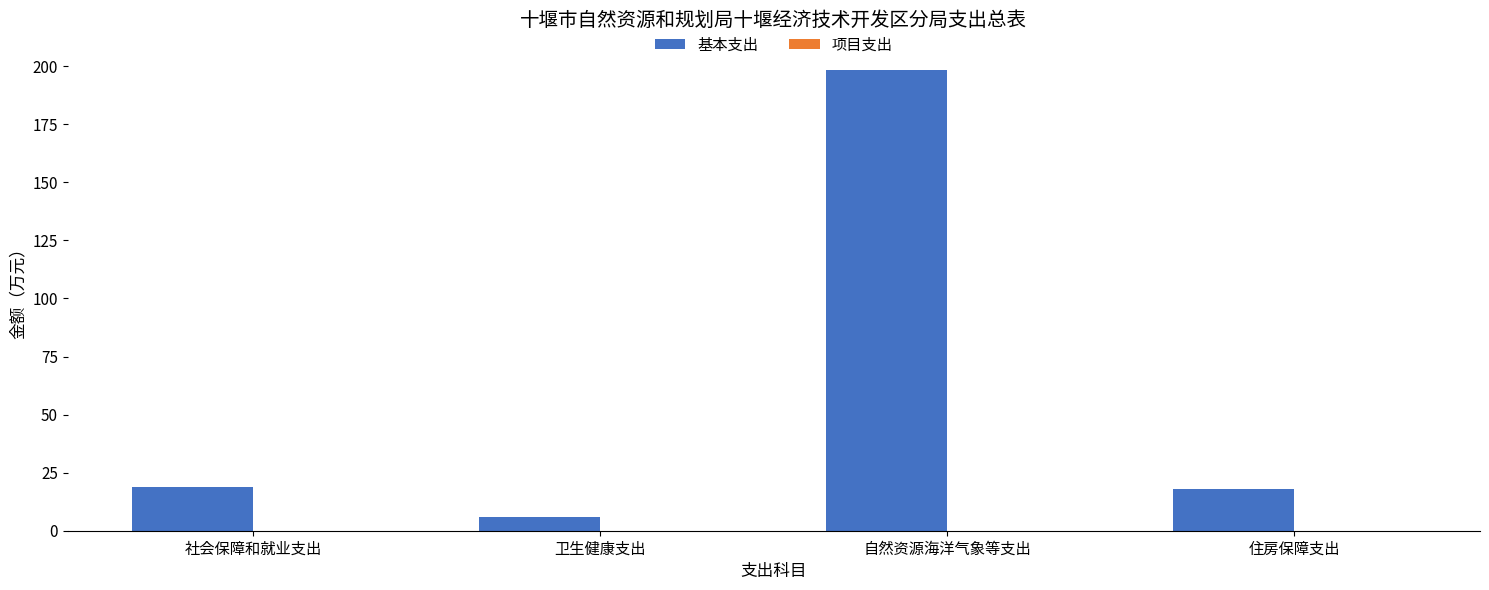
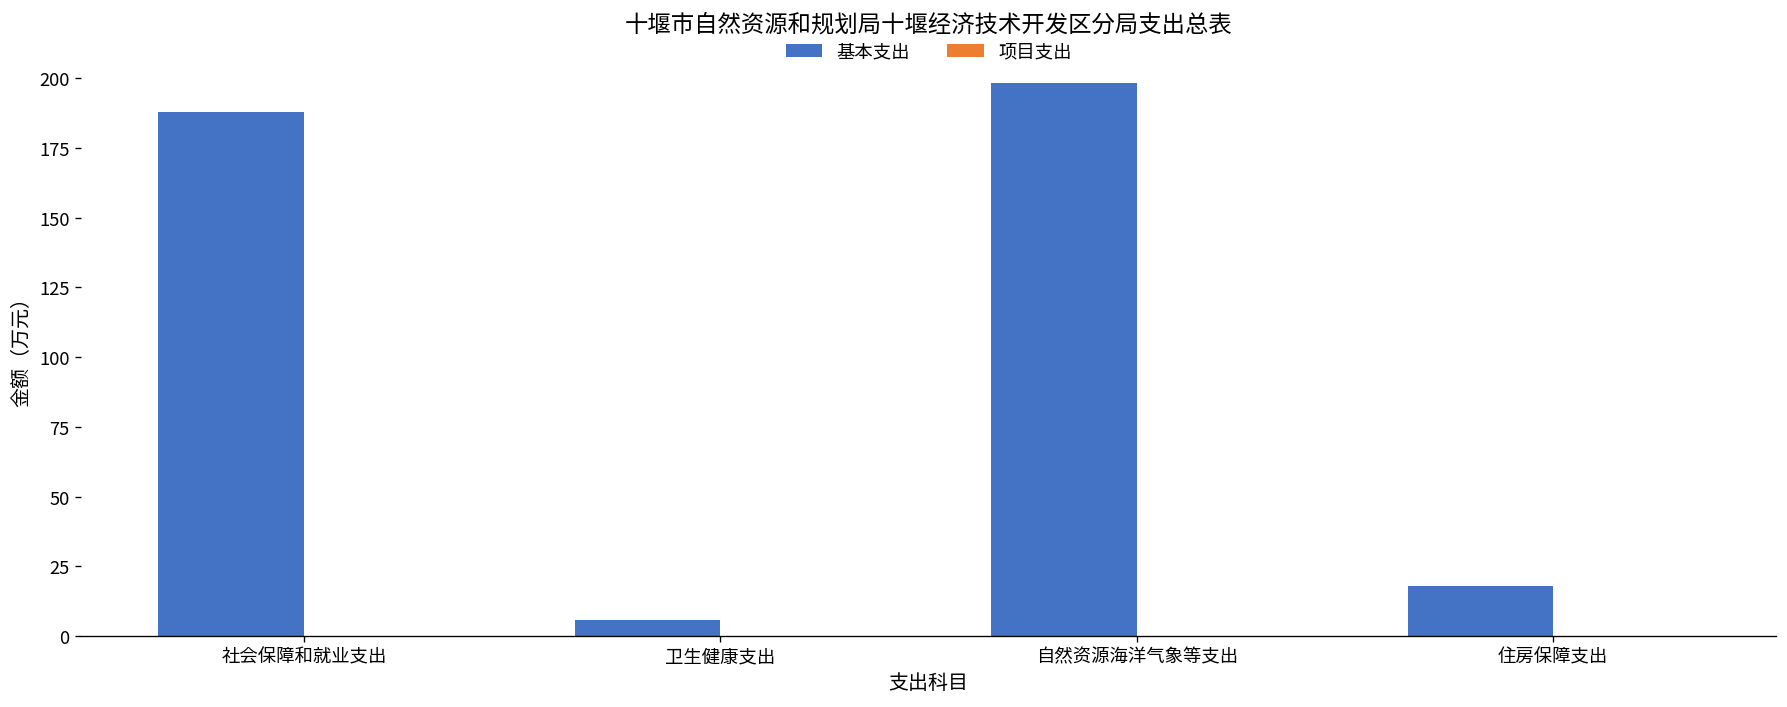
  {
    "基本支出": {
-     "社会保障和就业支出": 19,
+     "社会保障和就业支出": 188,
      "卫生健康支出": 6,
      "自然资源海洋气象等支出": 198,
      "住房保障支出": 18
    },
    "项目支出": {
      "社会保障和就业支出": 0,
      "卫生健康支出": 0,
      "自然资源海洋气象等支出": 0,
      "住房保障支出": 0
    }
  }
